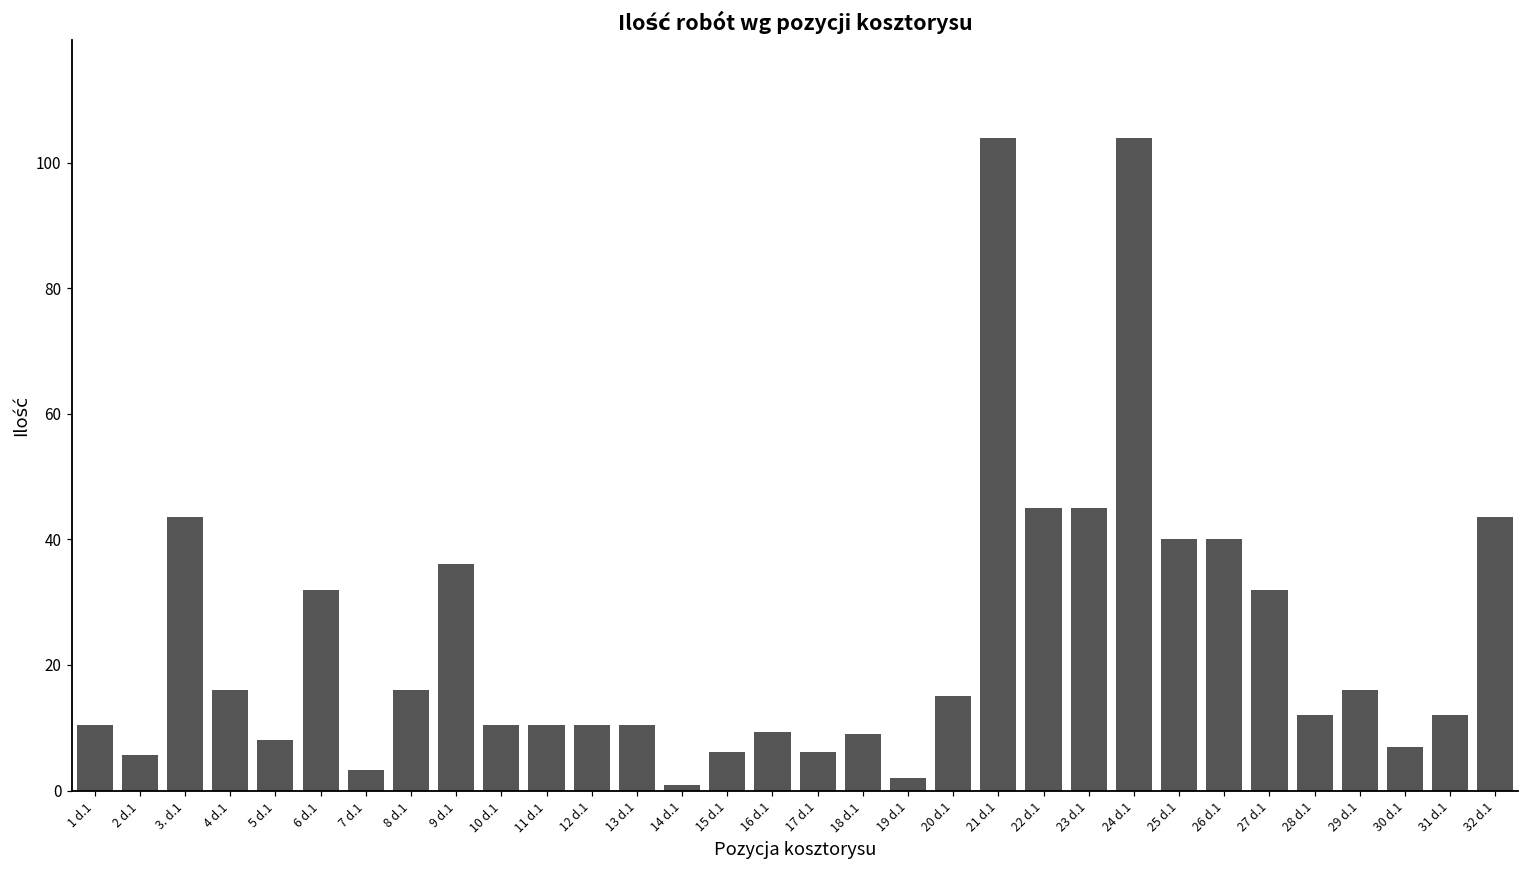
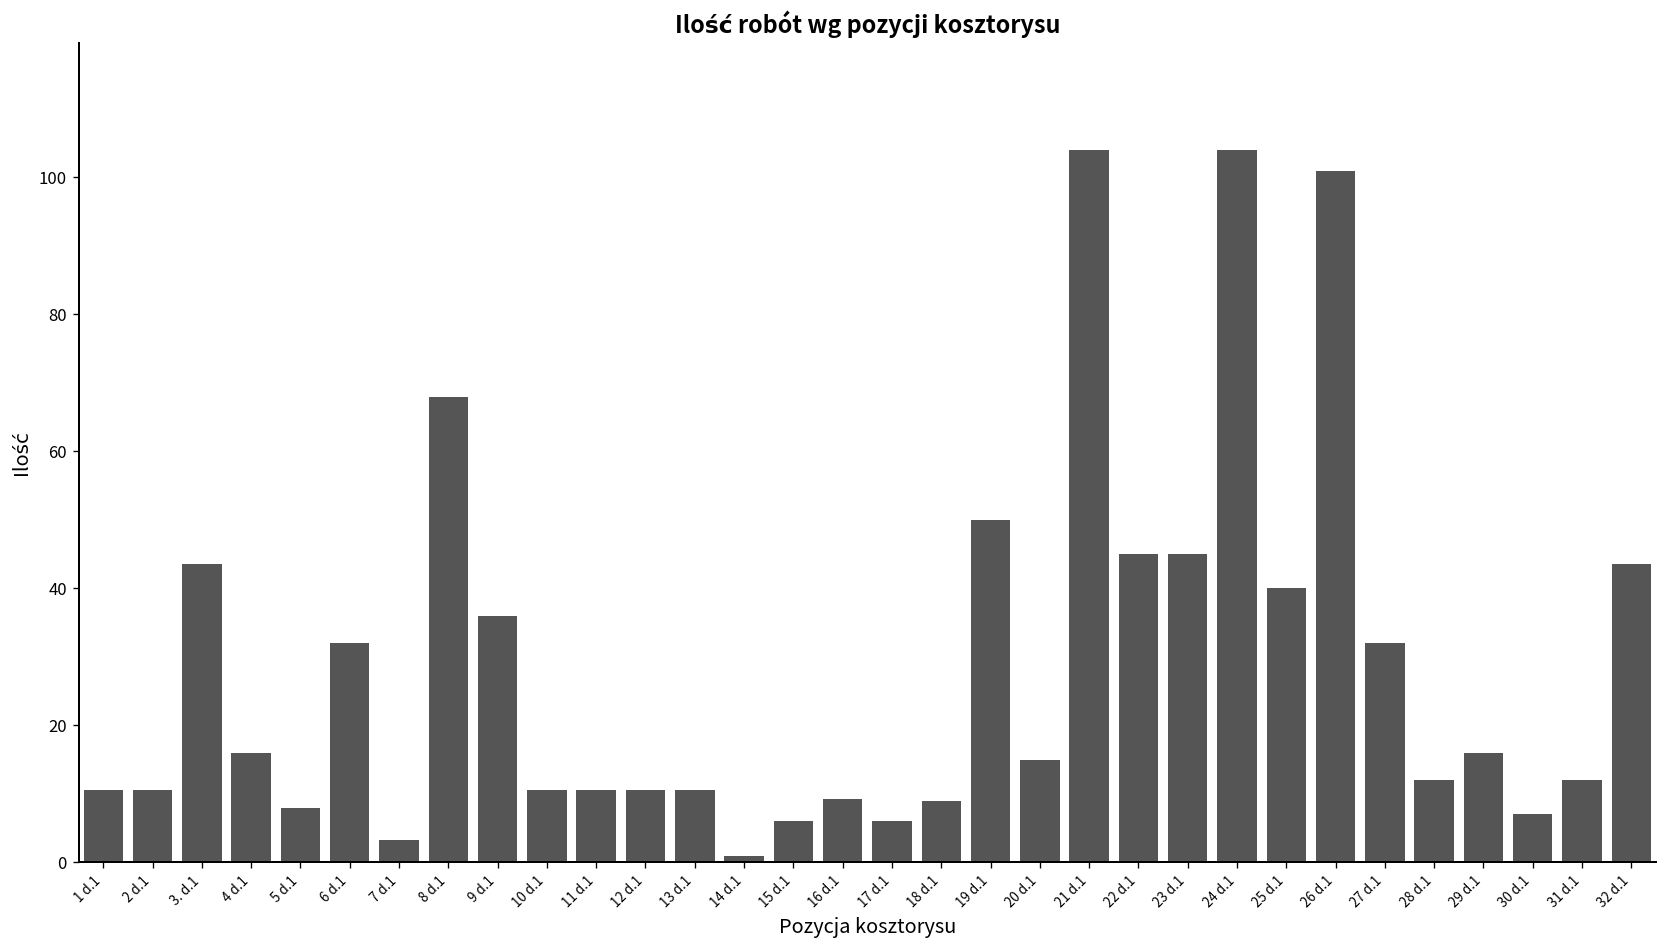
  {
    "1 d.1": 11,
-   "2 d.1": 6,
+   "2 d.1": 11,
    "3. d.1": 44,
    "4 d.1": 16,
    "5 d.1": 8,
    "6 d.1": 32,
    "7 d.1": 3,
-   "8 d.1": 16,
+   "8 d.1": 68,
    "9 d.1": 36,
    "10 d.1": 11,
    "11 d.1": 11,
    "12 d.1": 11,
    "13 d.1": 11,
    "14 d.1": 1,
    "15 d.1": 6,
    "16 d.1": 9,
    "17 d.1": 6,
    "18 d.1": 9,
-   "19 d.1": 2,
+   "19 d.1": 50,
    "20 d.1": 15,
    "21 d.1": 104,
    "22 d.1": 45,
    "23 d.1": 45,
    "24 d.1": 104,
    "25 d.1": 40,
-   "26 d.1": 40,
+   "26 d.1": 101,
    "27 d.1": 32,
    "28 d.1": 12,
    "29 d.1": 16,
    "30 d.1": 7,
    "31 d.1": 12,
    "32 d.1": 44
  }
